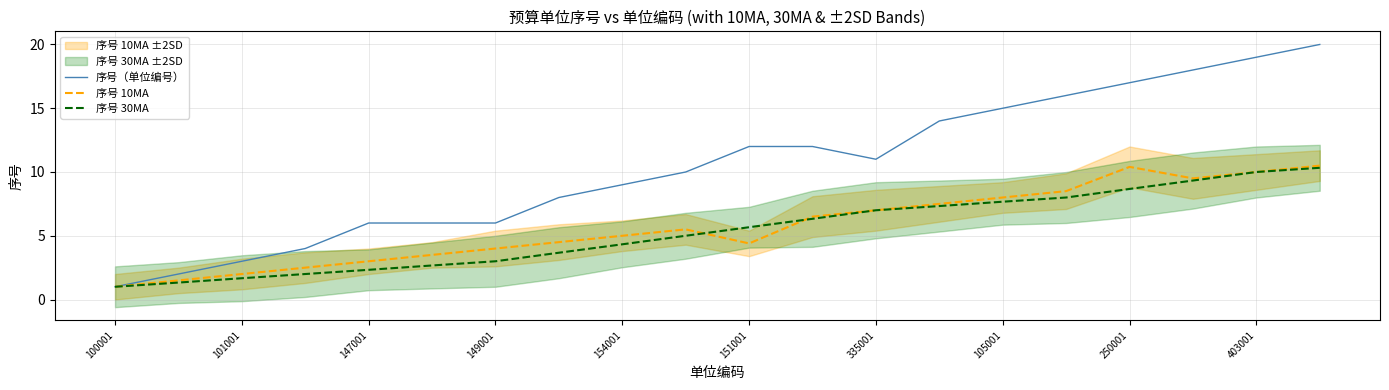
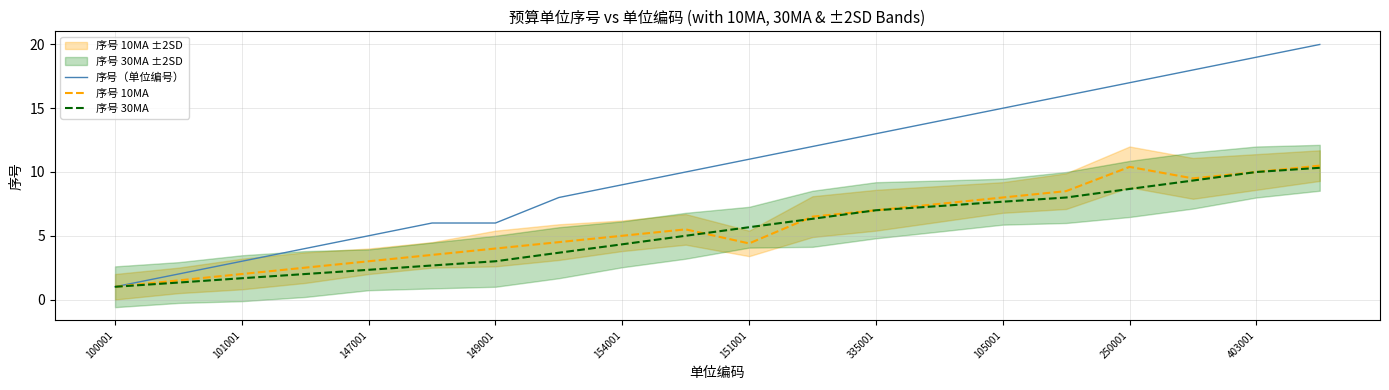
  {
    "序号（单位编号）": {
      "101001": 3,
-     "147001": 6,
+     "147001": 5,
      "149001": 6,
      "154001": 9,
-     "151001": 12,
-     "335001": 11,
+     "151001": 11,
+     "335001": 13,
      "105001": 15,
      "250001": 17,
      "403001": 19
    }
  }
